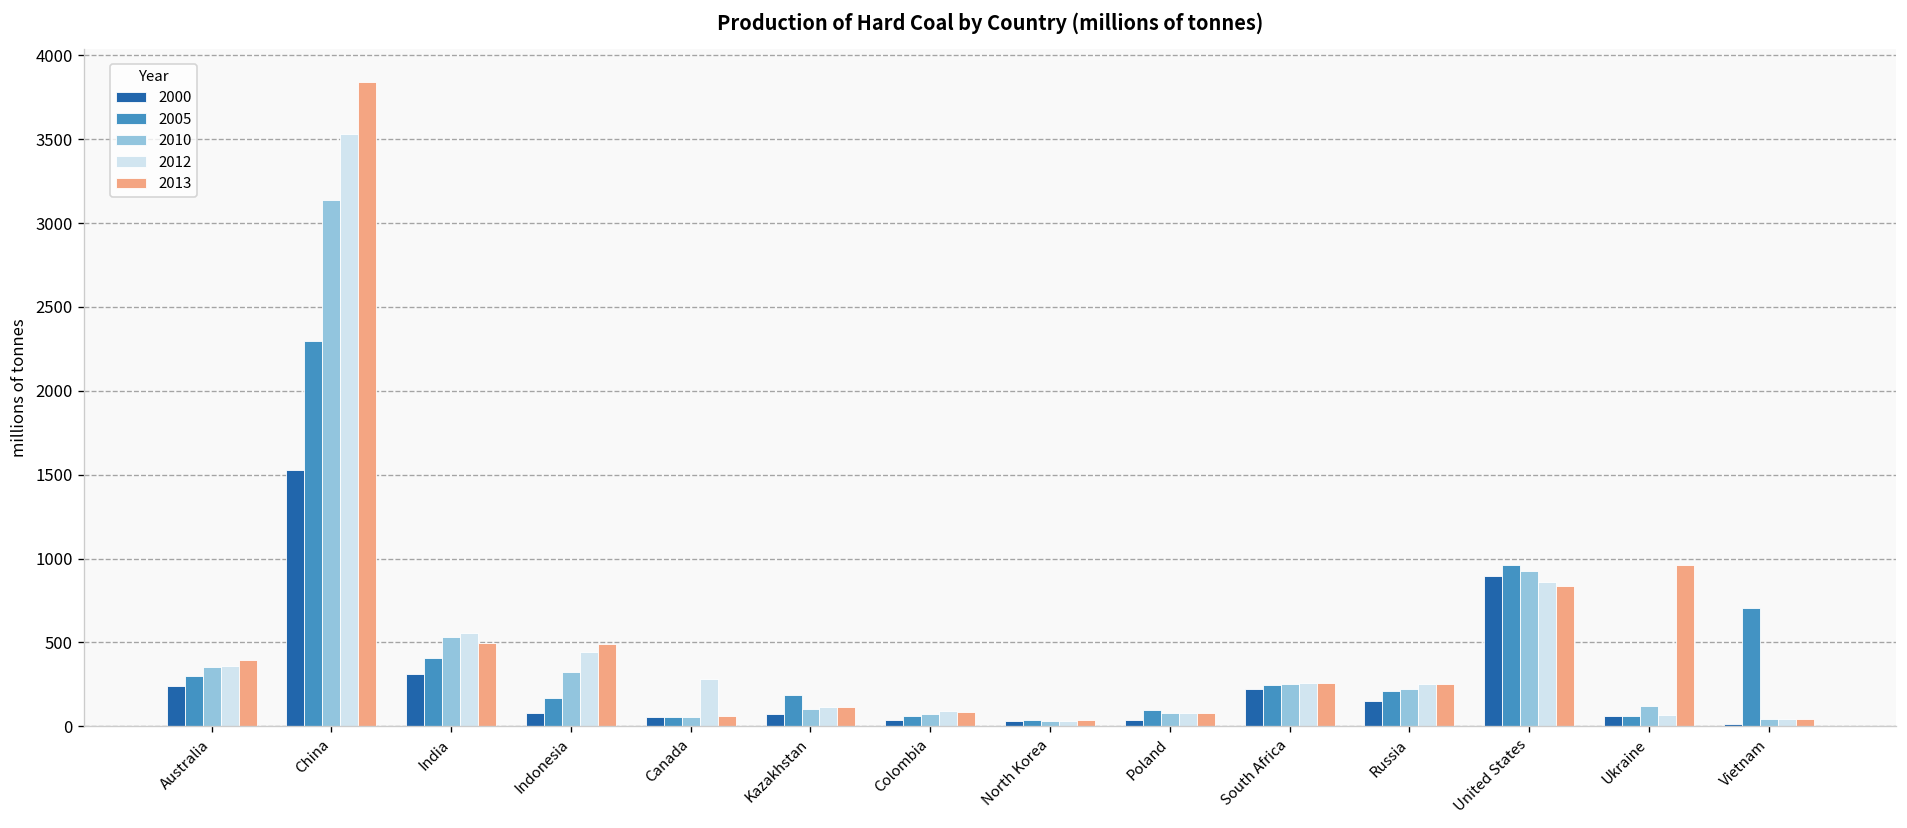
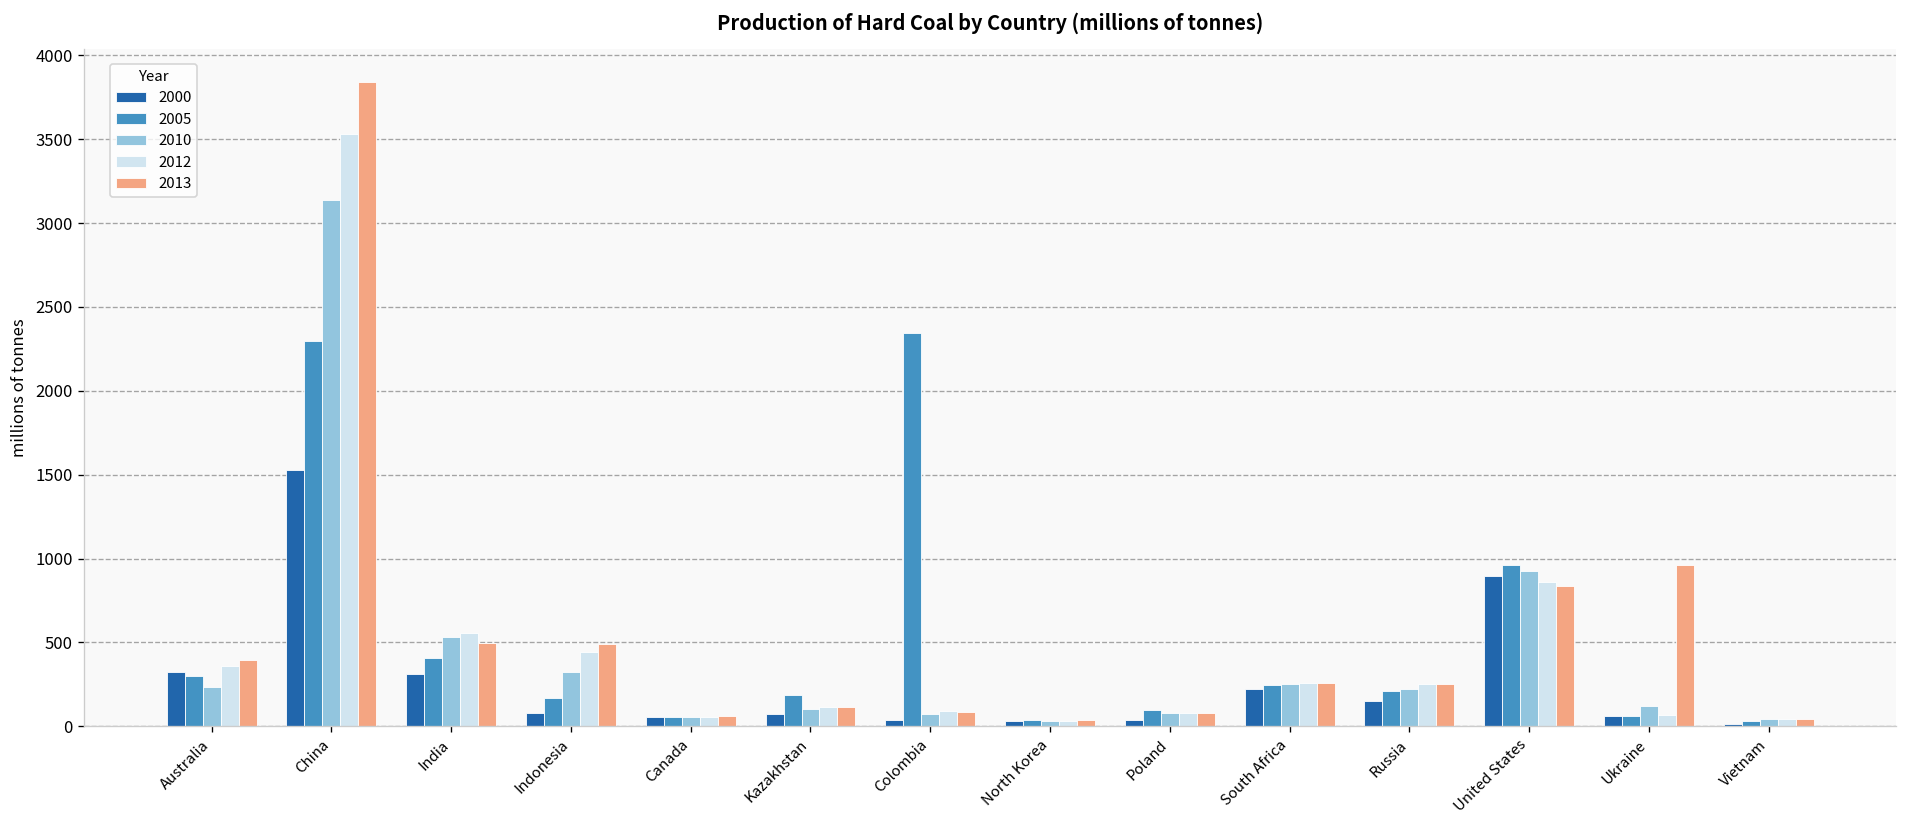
  {
    "2000": {
-     "Australia": 240,
+     "Australia": 320,
      "China": 1530,
      "India": 310,
      "Indonesia": 80,
      "Canada": 60,
      "Kazakhstan": 70,
      "Colombia": 40,
      "North Korea": 30,
      "Poland": 40,
      "South Africa": 220,
      "Russia": 150,
      "United States": 890,
      "Ukraine": 60
    },
    "2005": {
      "Australia": 300,
      "China": 2300,
      "India": 410,
      "Indonesia": 170,
      "Canada": 50,
      "Kazakhstan": 190,
-     "Colombia": 60,
+     "Colombia": 2350,
      "North Korea": 30,
      "Poland": 100,
      "South Africa": 250,
      "Russia": 210,
      "United States": 960,
      "Ukraine": 60,
-     "Vietnam": 700
+     "Vietnam": 30
    },
    "2010": {
-     "Australia": 350,
+     "Australia": 230,
      "China": 3140,
      "India": 530,
      "Indonesia": 330,
      "Canada": 60,
      "Kazakhstan": 100,
      "Colombia": 70,
      "North Korea": 30,
      "Poland": 80,
      "South Africa": 250,
      "Russia": 220,
      "United States": 930,
      "Ukraine": 120,
      "Vietnam": 40
    },
    "2012": {
      "Australia": 360,
      "China": 3530,
      "India": 560,
      "Indonesia": 440,
-     "Canada": 280,
+     "Canada": 60,
      "Kazakhstan": 110,
      "Colombia": 90,
      "North Korea": 30,
      "Poland": 80,
      "South Africa": 260,
      "Russia": 250,
      "United States": 860,
      "Ukraine": 70,
      "Vietnam": 40
    },
    "2013": {
      "Australia": 400,
      "China": 3840,
      "India": 500,
      "Indonesia": 490,
      "Canada": 60,
      "Kazakhstan": 110,
      "Colombia": 90,
      "North Korea": 40,
      "Poland": 80,
      "South Africa": 260,
      "Russia": 250,
      "United States": 830,
      "Ukraine": 960,
      "Vietnam": 40
    }
  }
